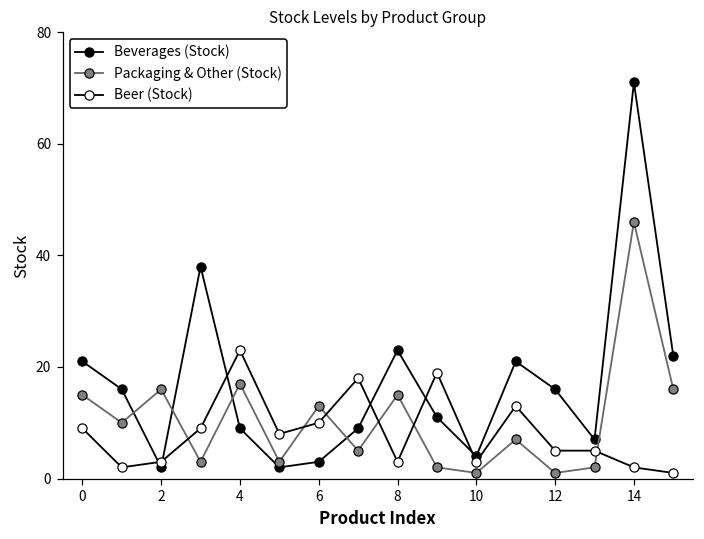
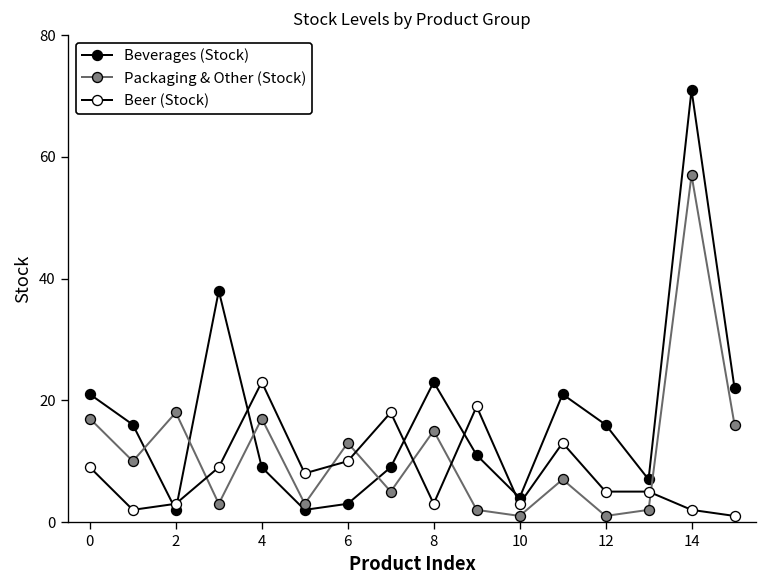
  {
    "Packaging & Other (Stock)": {
-     "0": 15,
-     "2": 16,
+     "0": 17,
+     "2": 18,
      "4": 17,
      "6": 13,
      "8": 15,
      "10": 1,
      "12": 1,
-     "14": 46
+     "14": 57
    }
  }
